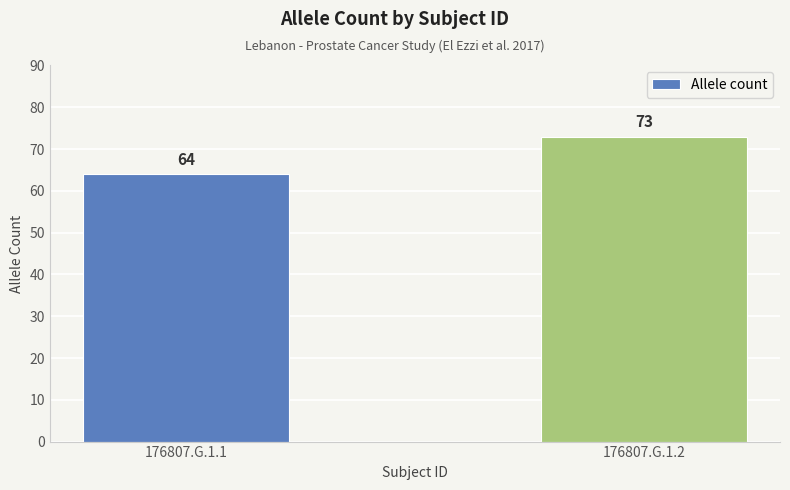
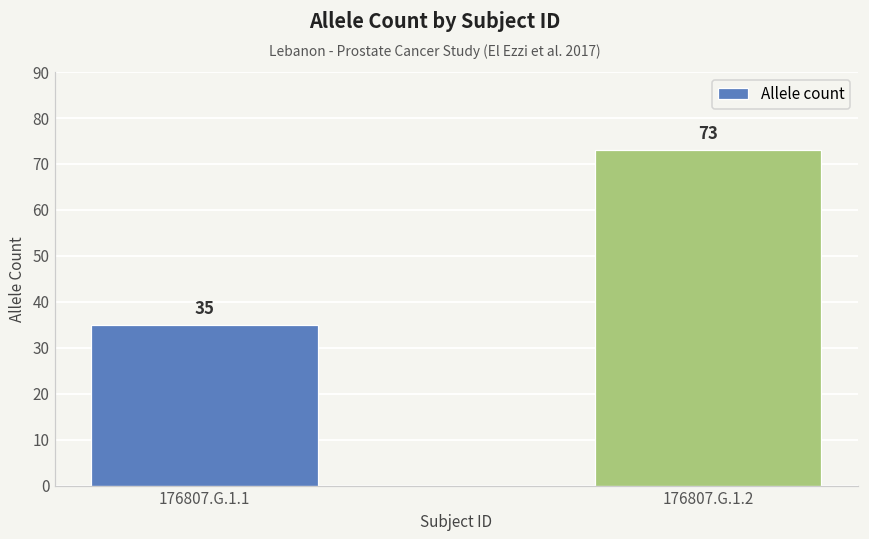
  {
-   "176807.G.1.1": 64,
+   "176807.G.1.1": 35,
    "176807.G.1.2": 73
  }
